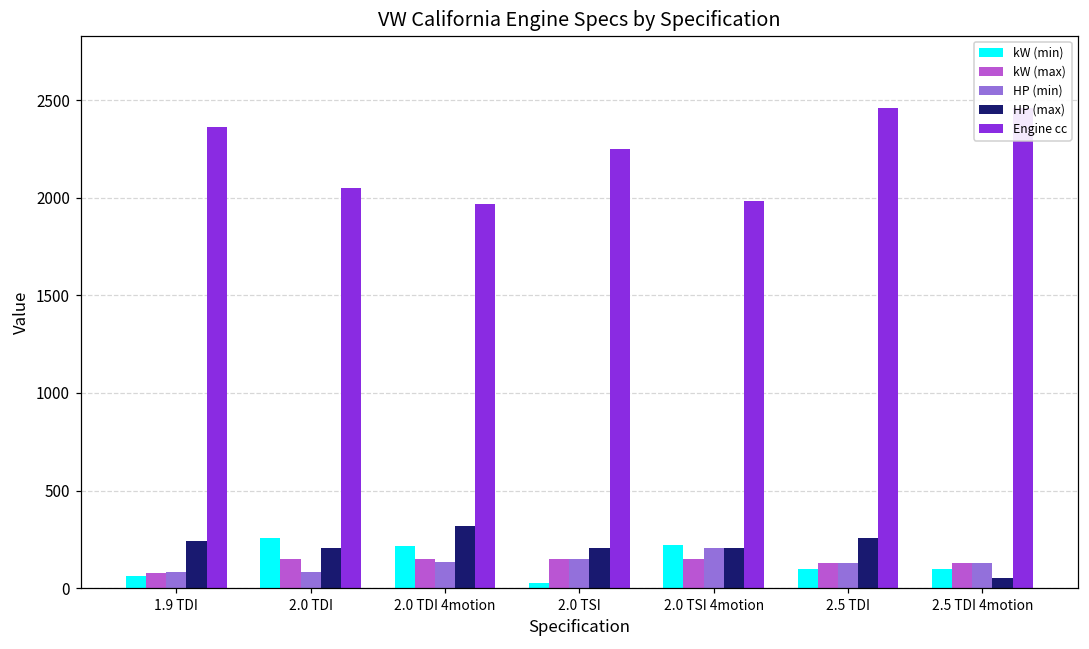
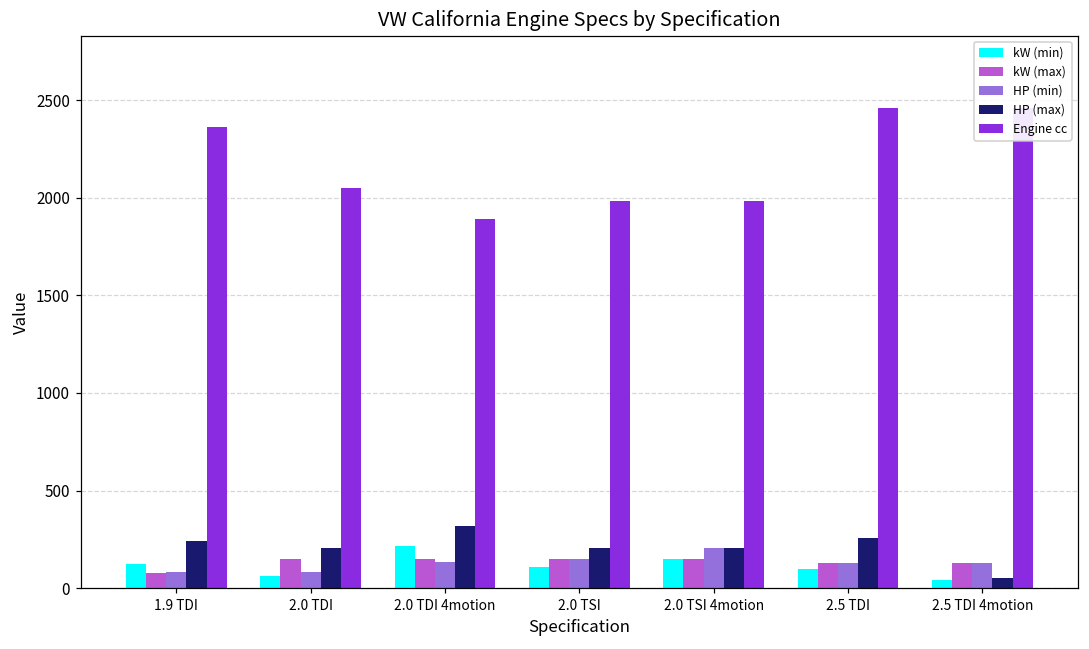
  {
    "kW (min)": {
-     "1.9 TDI": 60,
-     "2.0 TDI": 260,
+     "1.9 TDI": 120,
+     "2.0 TDI": 60,
      "2.0 TDI 4motion": 220,
-     "2.0 TSI": 30,
-     "2.0 TSI 4motion": 220,
+     "2.0 TSI": 110,
+     "2.0 TSI 4motion": 150,
      "2.5 TDI": 100,
-     "2.5 TDI 4motion": 100
+     "2.5 TDI 4motion": 40
    },
    "HP (max)": {
      "1.9 TDI": 240,
      "2.0 TDI": 200,
      "2.0 TDI 4motion": 320,
      "2.0 TSI": 200,
      "2.0 TSI 4motion": 200,
      "2.5 TDI": 260,
      "2.5 TDI 4motion": 50
    },
    "Engine cc": {
      "1.9 TDI": 2360,
      "2.0 TDI": 2050,
-     "2.0 TDI 4motion": 1970,
-     "2.0 TSI": 2250,
+     "2.0 TDI 4motion": 1890,
+     "2.0 TSI": 1980,
      "2.0 TSI 4motion": 1980,
      "2.5 TDI": 2460
    }
  }
